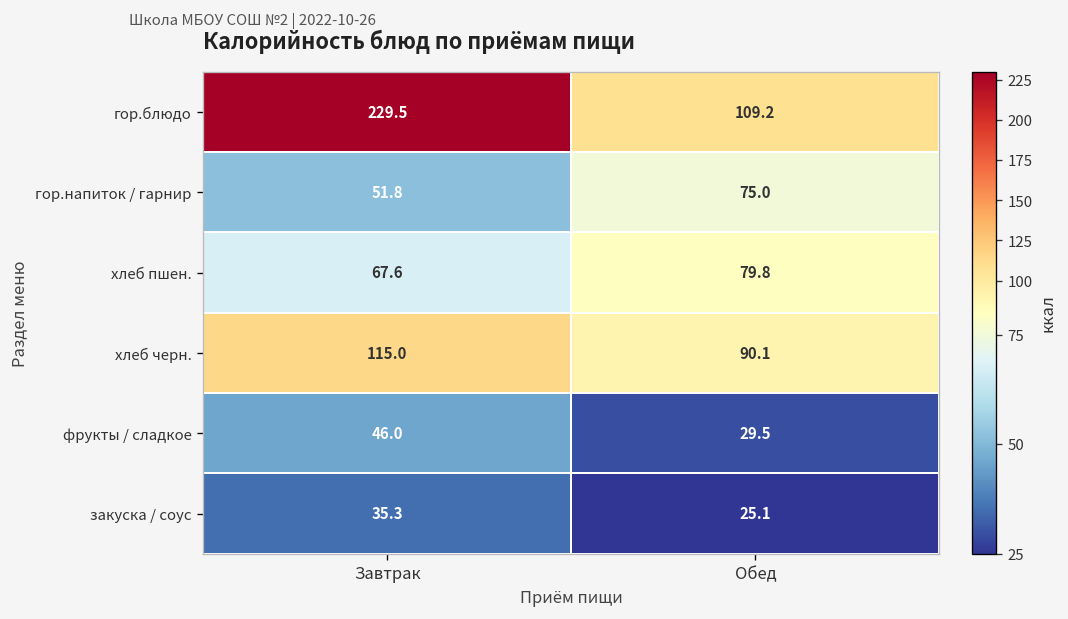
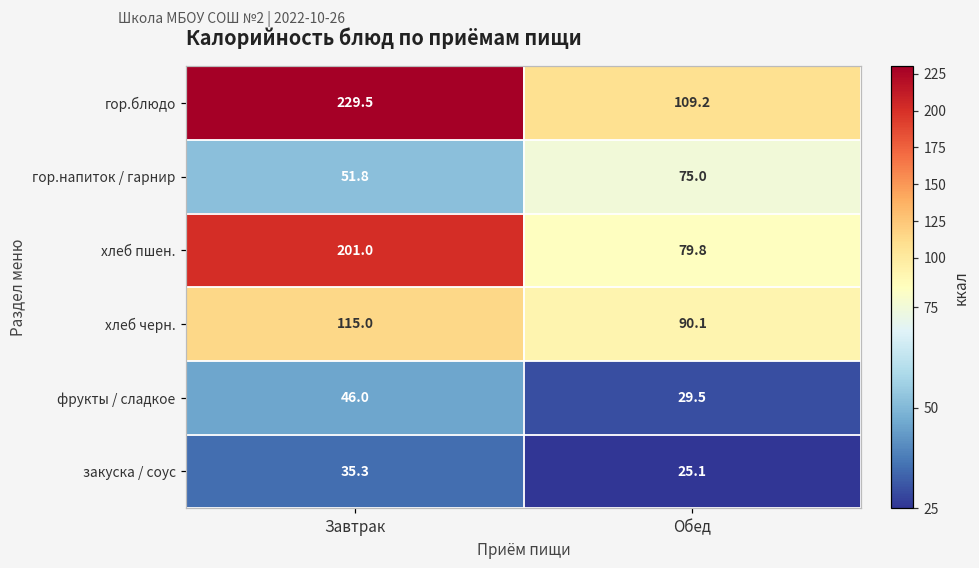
  {
    "гор.блюдо": {
      "Завтрак": 229.5,
      "Обед": 109.2
    },
    "гор.напиток / гарнир": {
      "Завтрак": 51.8,
      "Обед": 75.0
    },
    "хлеб пшен.": {
-     "Завтрак": 67.6,
+     "Завтрак": 201.0,
      "Обед": 79.8
    },
    "хлеб черн.": {
      "Завтрак": 115.0,
      "Обед": 90.1
    },
    "фрукты / сладкое": {
      "Завтрак": 46.0,
      "Обед": 29.5
    },
    "закуска / соус": {
      "Завтрак": 35.3,
      "Обед": 25.1
    }
  }
